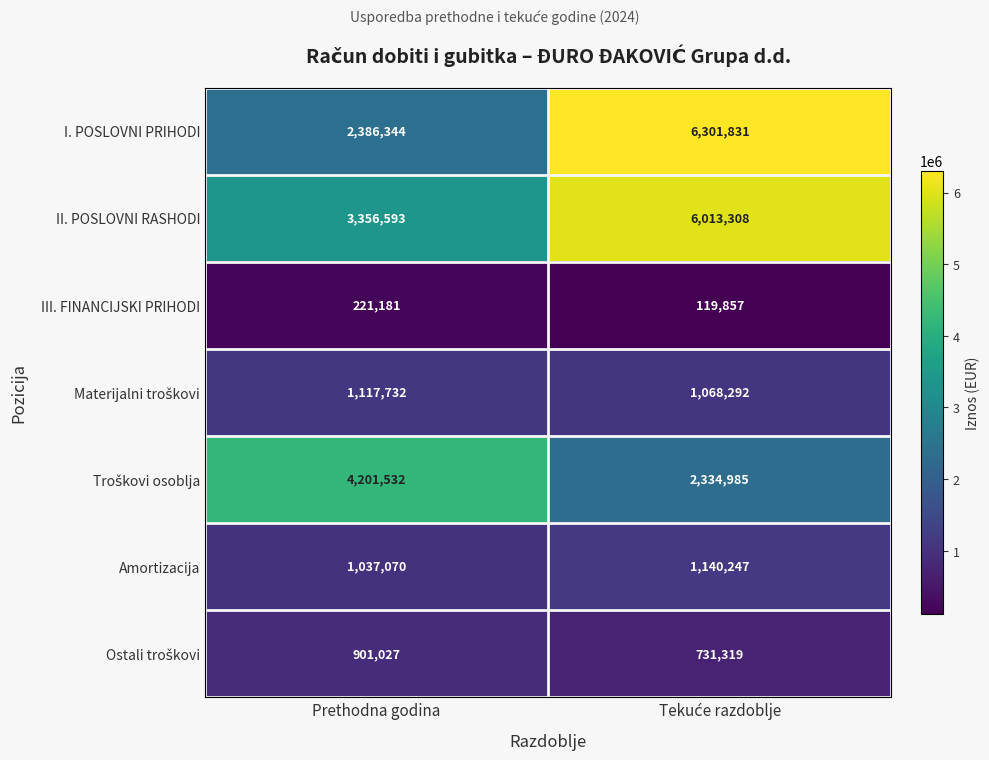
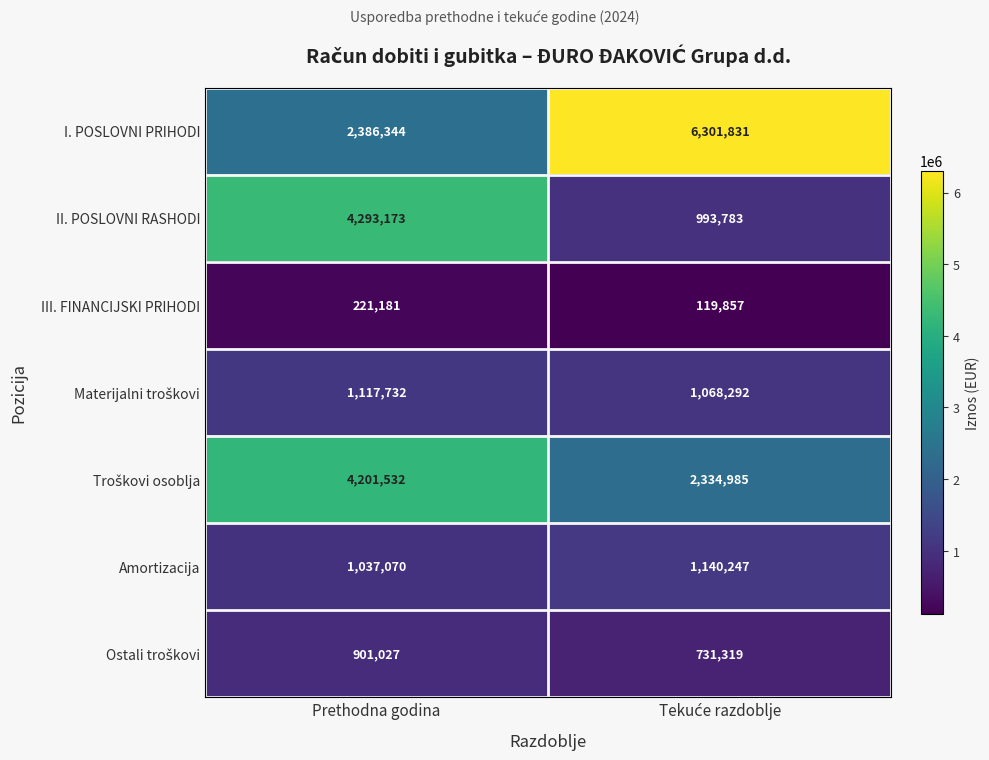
  {
    "I. POSLOVNI PRIHODI": {
      "Prethodna godina": "2,386,344",
      "Tekuće razdoblje": "6,301,831"
    },
    "II. POSLOVNI RASHODI": {
-     "Prethodna godina": "3,356,593",
-     "Tekuće razdoblje": "6,013,308"
+     "Prethodna godina": "4,293,173",
+     "Tekuće razdoblje": "993,783"
    },
    "III. FINANCIJSKI PRIHODI": {
      "Prethodna godina": "221,181",
      "Tekuće razdoblje": "119,857"
    },
    "Materijalni troškovi": {
      "Prethodna godina": "1,117,732",
      "Tekuće razdoblje": "1,068,292"
    },
    "Troškovi osoblja": {
      "Prethodna godina": "4,201,532",
      "Tekuće razdoblje": "2,334,985"
    },
    "Amortizacija": {
      "Prethodna godina": "1,037,070",
      "Tekuće razdoblje": "1,140,247"
    },
    "Ostali troškovi": {
      "Prethodna godina": "901,027",
      "Tekuće razdoblje": "731,319"
    }
  }
